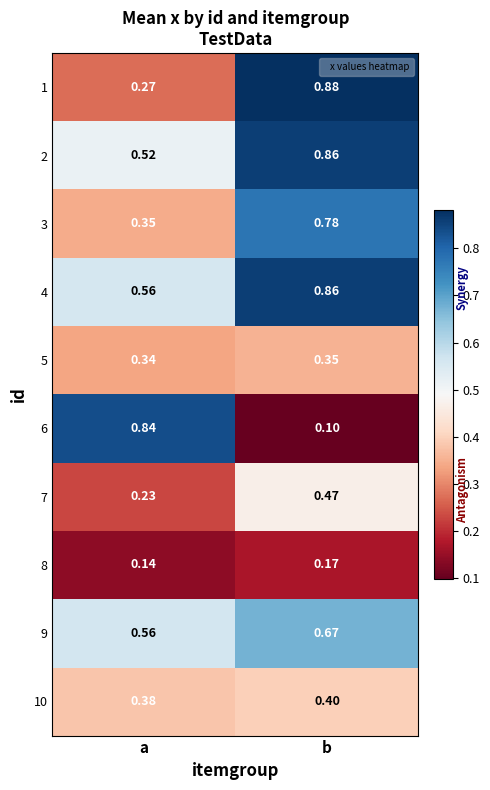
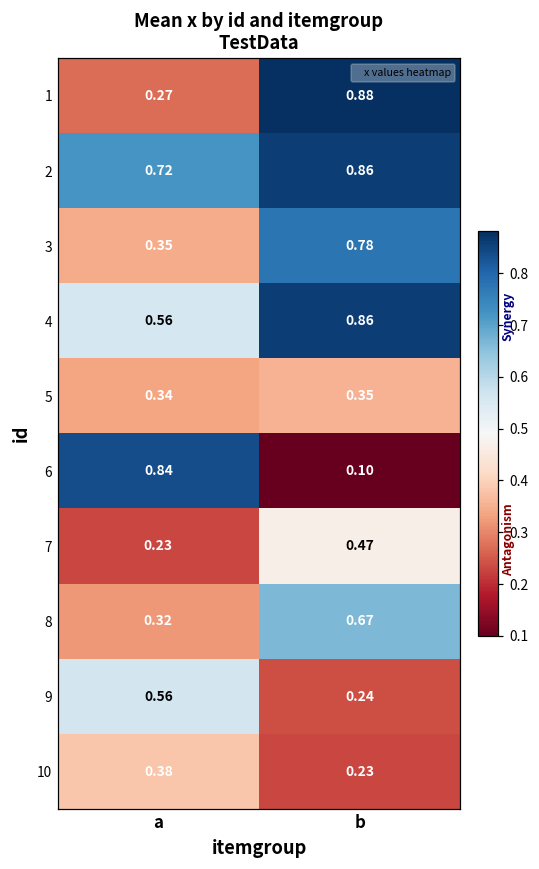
  {
    "1": {
      "a": 0.27,
      "b": 0.88
    },
    "2": {
-     "a": 0.52,
+     "a": 0.72,
      "b": 0.86
    },
    "3": {
      "a": 0.35,
      "b": 0.78
    },
    "4": {
      "a": 0.56,
      "b": 0.86
    },
    "5": {
      "a": 0.34,
      "b": 0.35
    },
    "6": {
      "a": 0.84,
      "b": 0.10
    },
    "7": {
      "a": 0.23,
      "b": 0.47
    },
    "8": {
-     "a": 0.14,
-     "b": 0.17
+     "a": 0.32,
+     "b": 0.67
    },
    "9": {
      "a": 0.56,
-     "b": 0.67
+     "b": 0.24
    },
    "10": {
      "a": 0.38,
-     "b": 0.40
+     "b": 0.23
    }
  }
